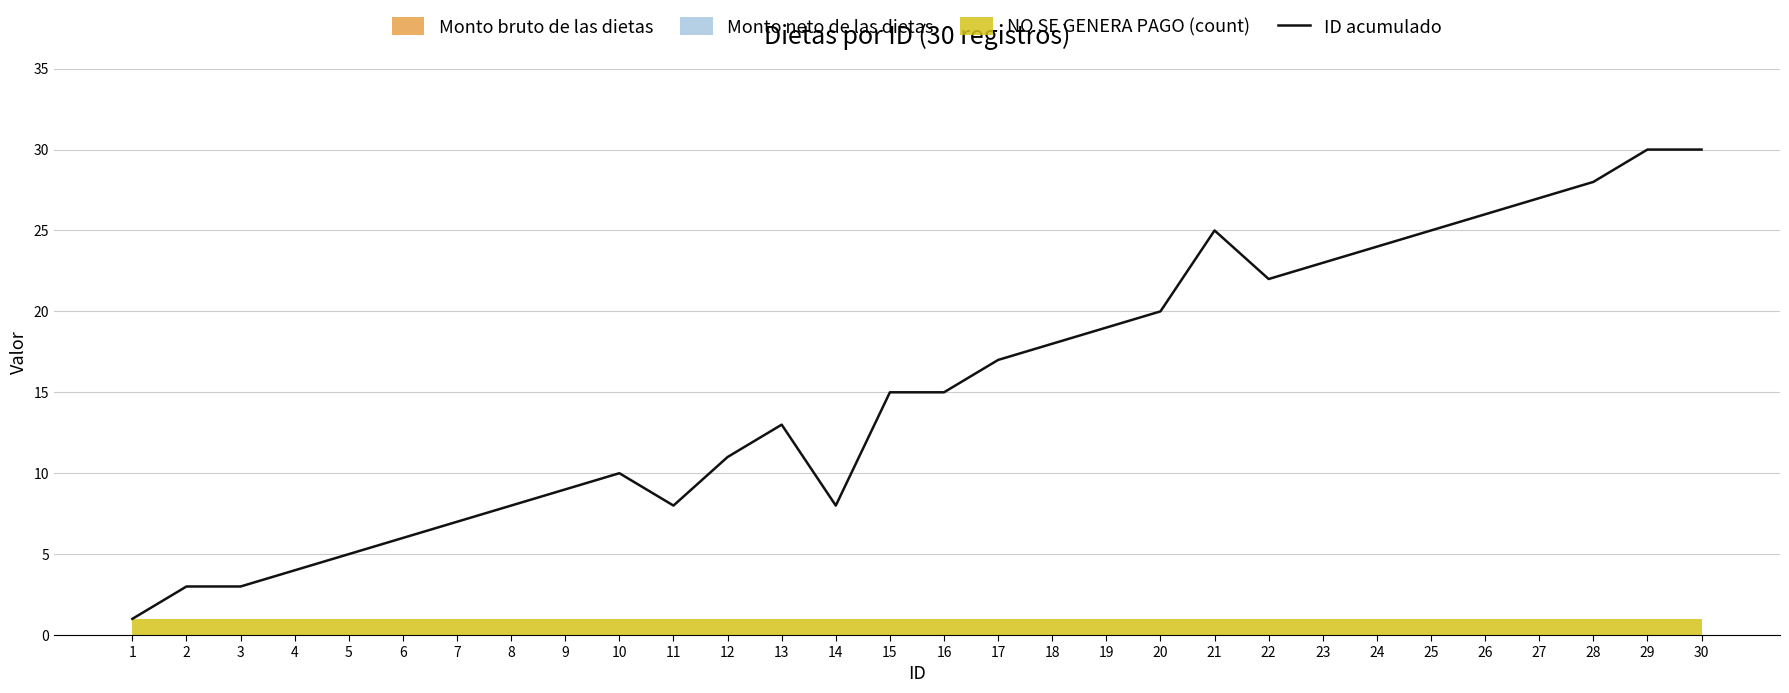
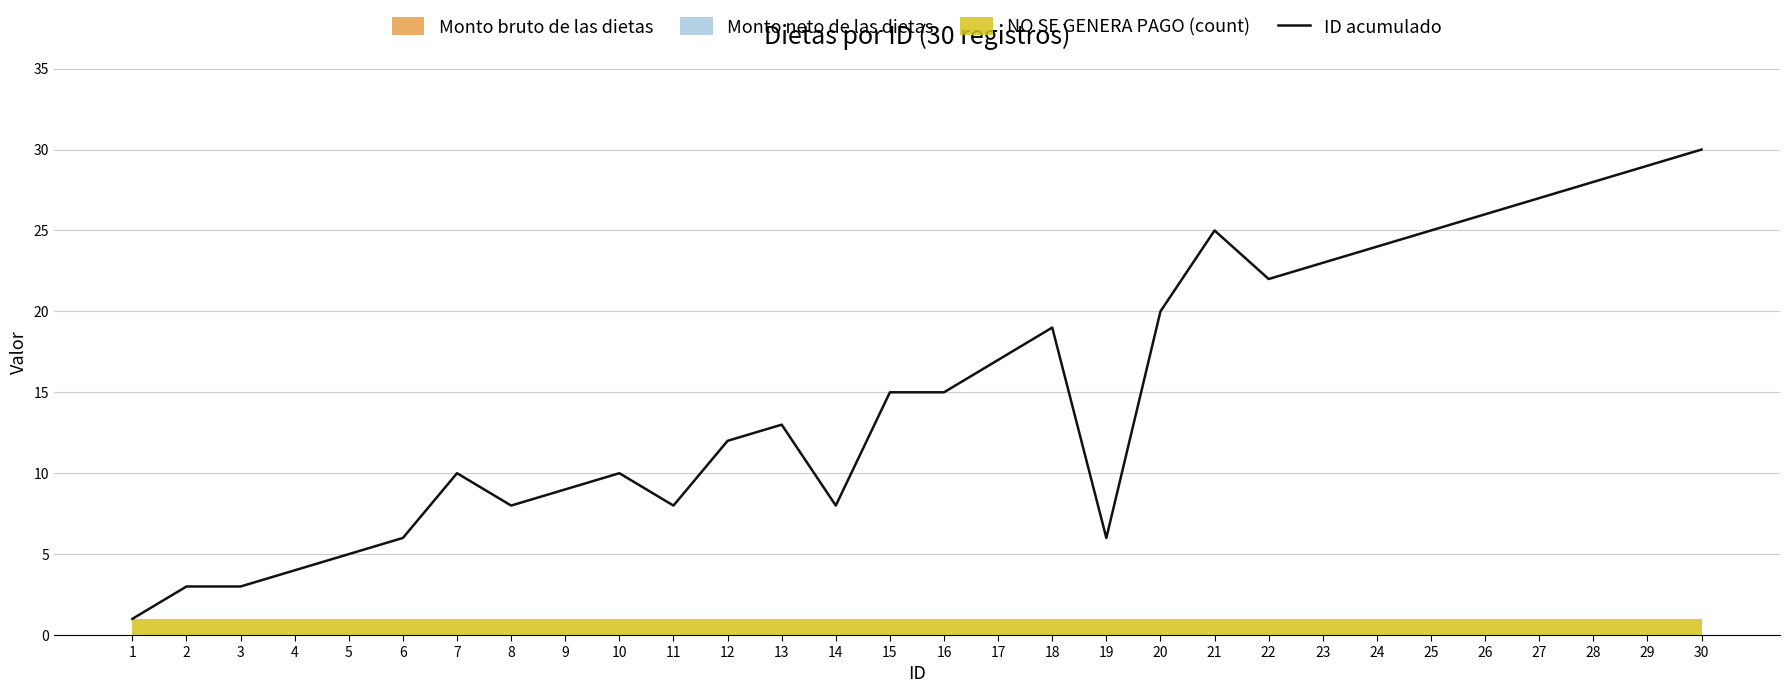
  {
    "Monto neto de las dietas": {
      "1": 0,
      "2": 0,
      "3": 0,
      "4": 0,
      "5": 0,
      "6": 0,
      "7": 0,
      "8": 0,
      "9": 0,
      "10": 0,
      "11": 0,
      "12": 0,
      "13": 0,
      "14": 0,
      "15": 0,
      "16": 0,
      "17": 0,
      "18": 0,
      "19": 0,
      "20": 0,
      "21": 0,
      "22": 0,
      "23": 0,
      "24": 0,
      "25": 0,
      "26": 0,
      "27": 0,
      "28": 0,
      "29": 0,
      "30": 0
    },
    "ID acumulado": {
      "2": 3,
      "3": 3,
      "4": 4,
      "5": 5,
      "6": 6,
-     "7": 7,
+     "7": 10,
      "8": 8,
      "9": 9,
      "10": 10,
      "11": 8,
-     "12": 11,
+     "12": 12,
      "13": 13,
      "14": 8,
      "15": 15,
      "16": 15,
      "17": 17,
-     "18": 18,
-     "19": 19,
+     "18": 19,
+     "19": 6,
      "20": 20,
      "21": 25,
      "22": 22,
      "23": 23,
      "24": 24,
      "25": 25,
      "26": 26,
      "27": 27,
      "28": 28,
-     "29": 30,
+     "29": 29,
      "30": 30
    },
    "NO SE GENERA PAGO (count)": {
      "2": 1,
      "3": 1,
      "4": 1,
      "5": 1,
      "6": 1,
      "7": 1,
      "8": 1,
      "9": 1,
      "10": 1,
      "11": 1,
      "12": 1,
      "13": 1,
      "14": 1,
      "15": 1,
      "16": 1,
      "17": 1,
      "18": 1,
      "19": 1,
      "20": 1,
      "21": 1,
      "22": 1,
      "23": 1,
      "24": 1,
      "25": 1,
      "26": 1,
      "27": 1,
      "28": 1,
      "29": 1,
      "30": 1
    }
  }
